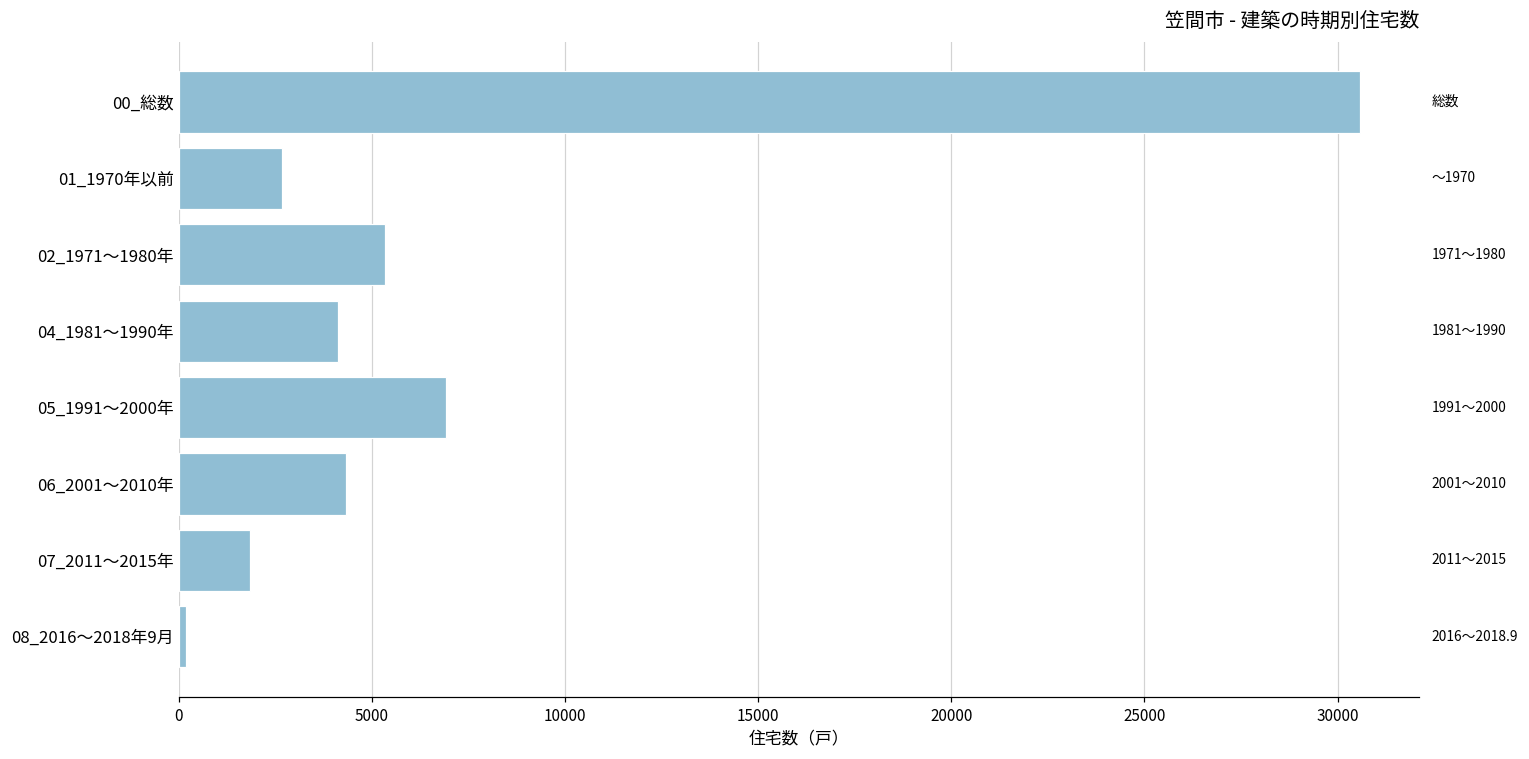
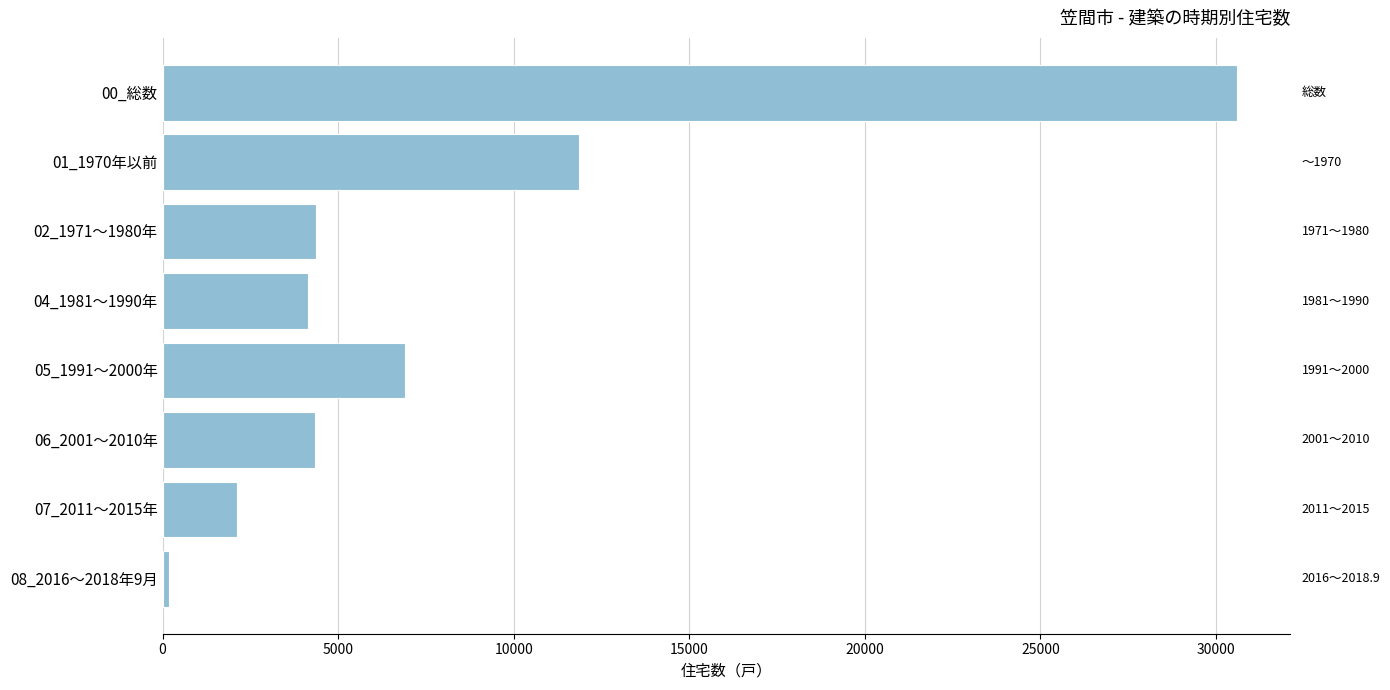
  {
    "00_総数": 30600,
-   "01_1970年以前": 2700,
-   "02_1971～1980年": 5300,
+   "01_1970年以前": 11900,
+   "02_1971～1980年": 4400,
    "04_1981～1990年": 4100,
    "05_1991～2000年": 6900,
    "06_2001～2010年": 4300,
-   "07_2011～2015年": 1800,
+   "07_2011～2015年": 2100,
    "08_2016～2018年9月": 200
  }
